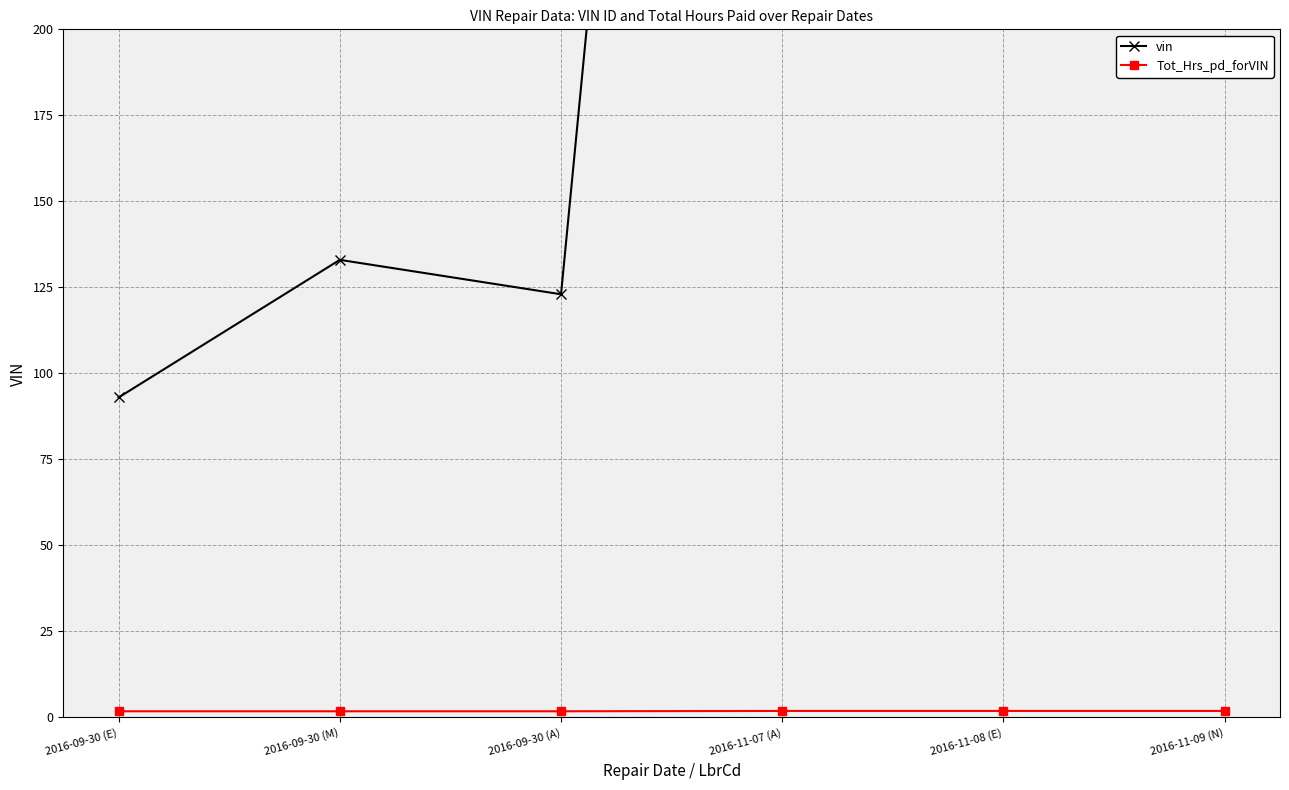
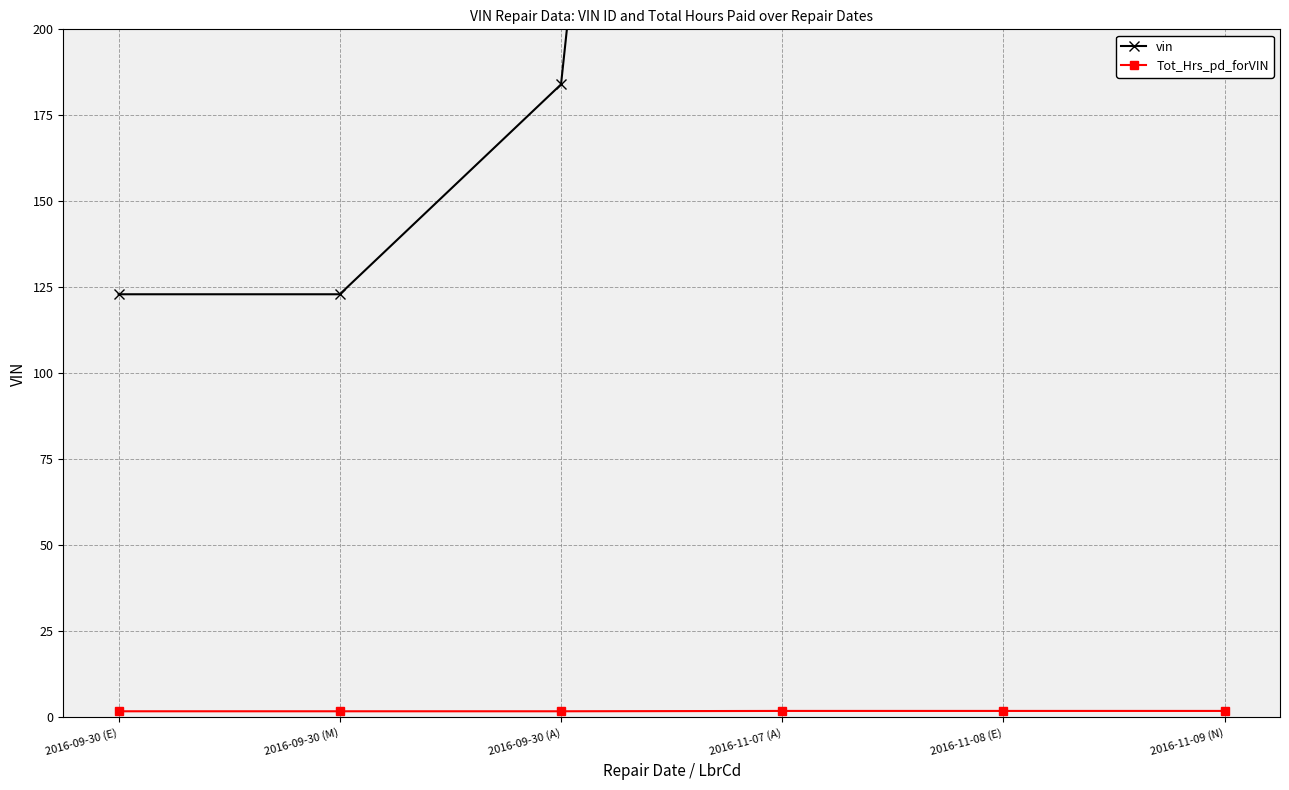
  {
    "vin": {
-     "2016-09-30 (E)": 93,
-     "2016-09-30 (M)": 133,
-     "2016-09-30 (A)": 123
+     "2016-09-30 (E)": 123,
+     "2016-09-30 (M)": 123,
+     "2016-09-30 (A)": 184
    },
    "Tot_Hrs_pd_forVIN": {
      "2016-09-30 (E)": 2,
      "2016-09-30 (M)": 2,
      "2016-09-30 (A)": 2,
      "2016-11-07 (A)": 2,
      "2016-11-08 (E)": 2,
      "2016-11-09 (N)": 2
    }
  }
